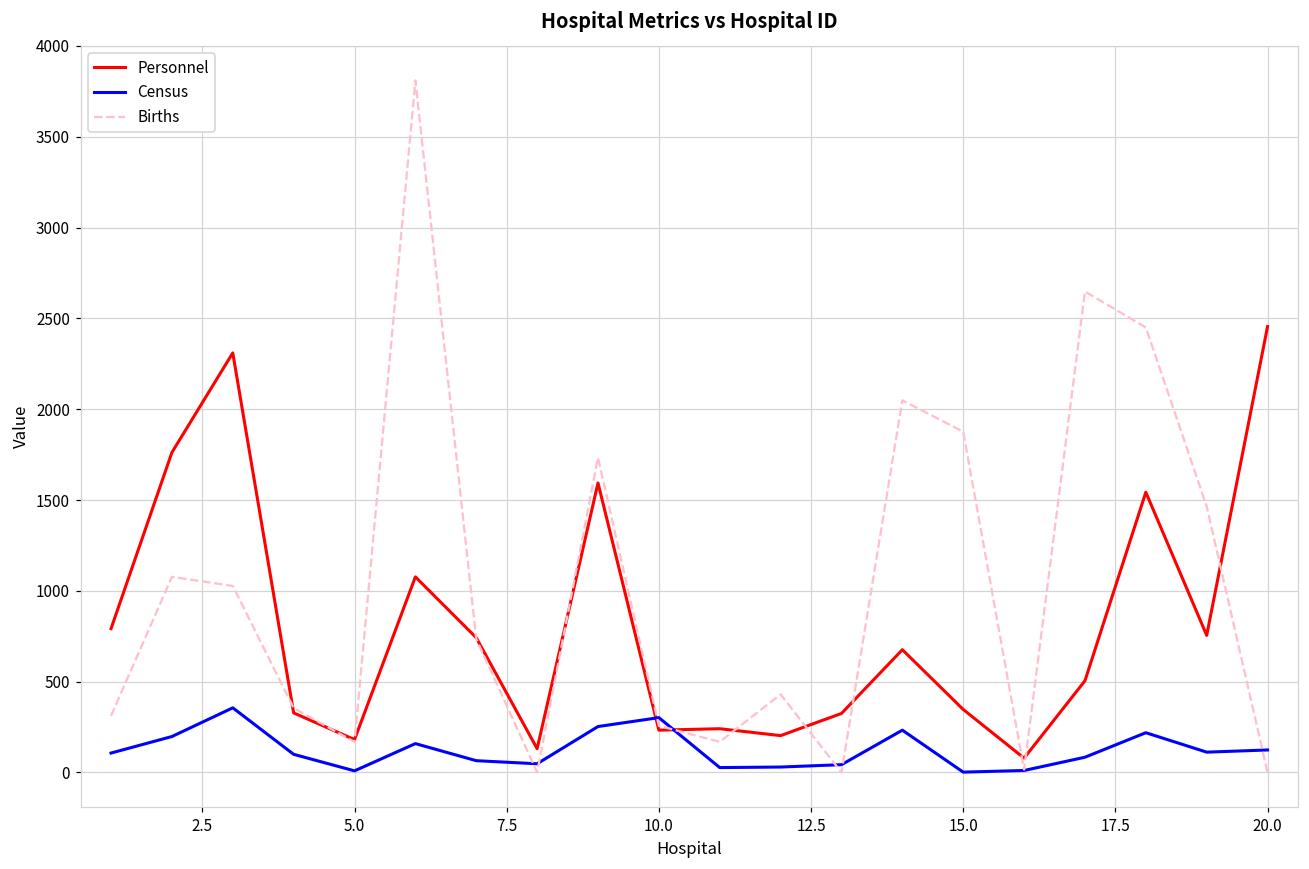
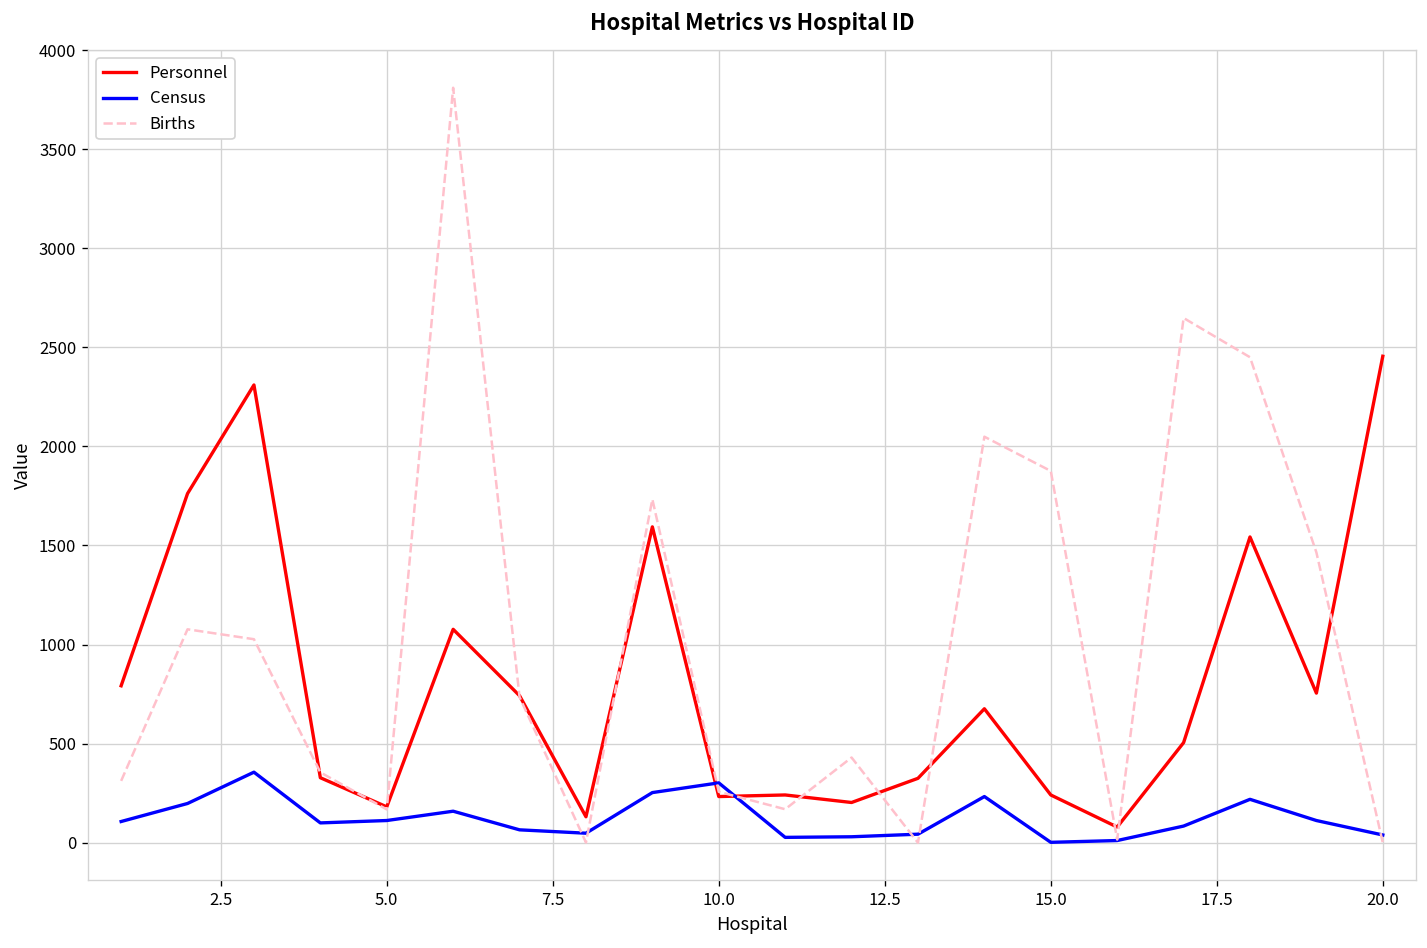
  {
    "Personnel": {
      "10.0": 230,
-     "15.0": 350,
+     "15.0": 240,
      "20.0": 2460
    },
    "Census": {
-     "5.0": 10,
+     "5.0": 110,
      "10.0": 300,
      "15.0": 0,
-     "20.0": 120
+     "20.0": 40
    },
    "Births": {
      "10.0": 260,
      "15.0": 1880,
      "20.0": 0
    }
  }
